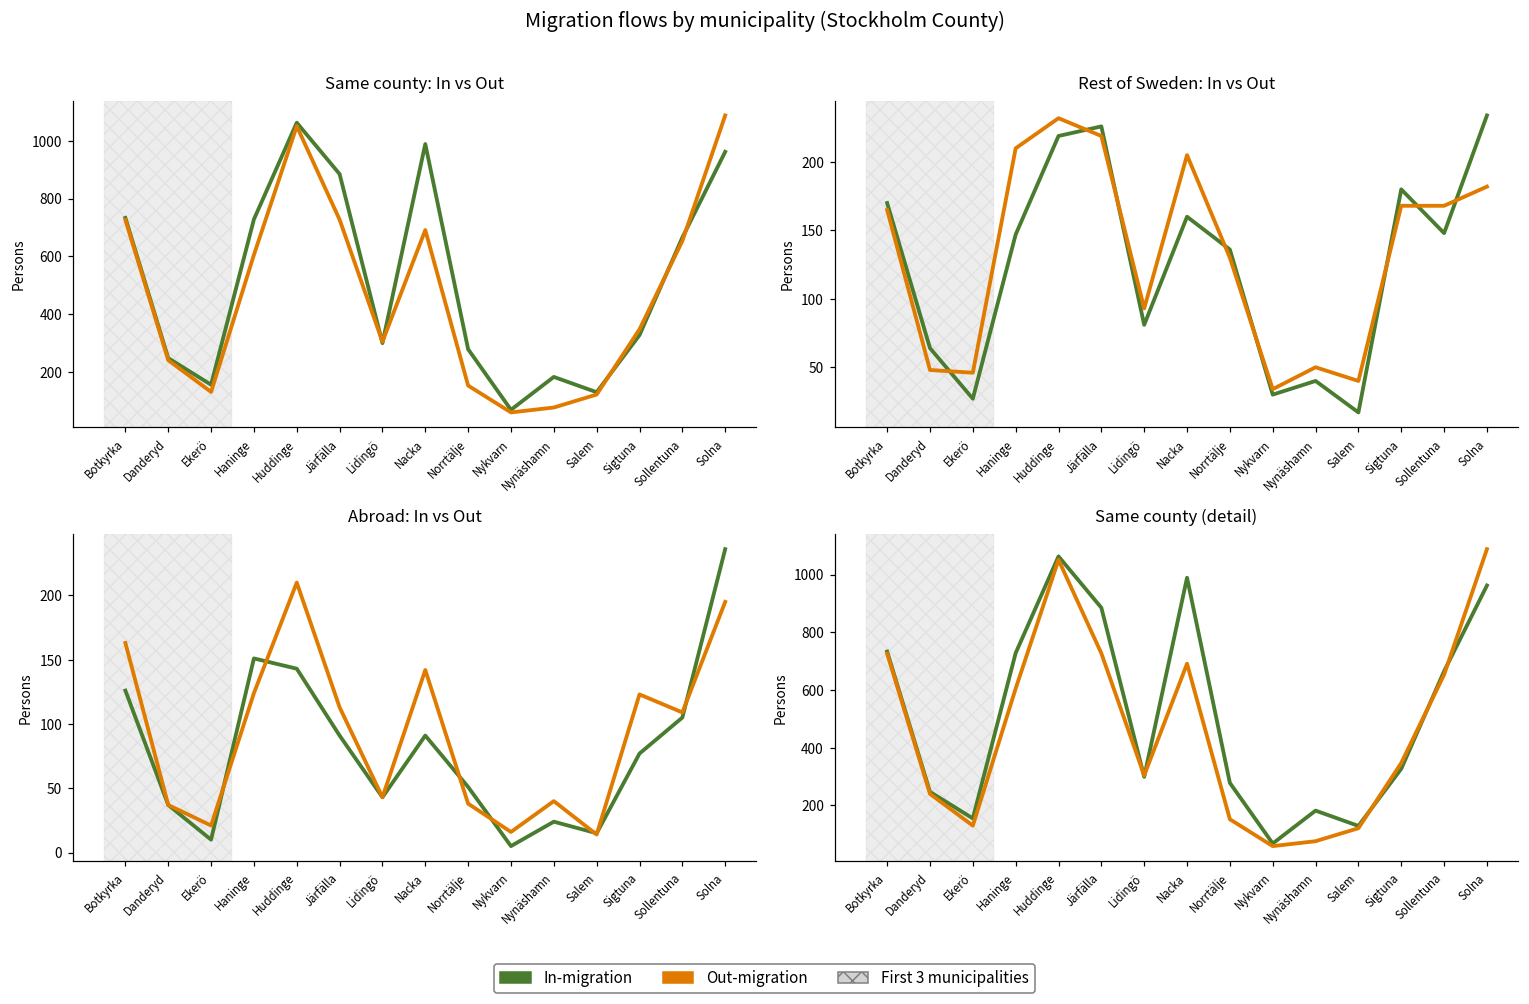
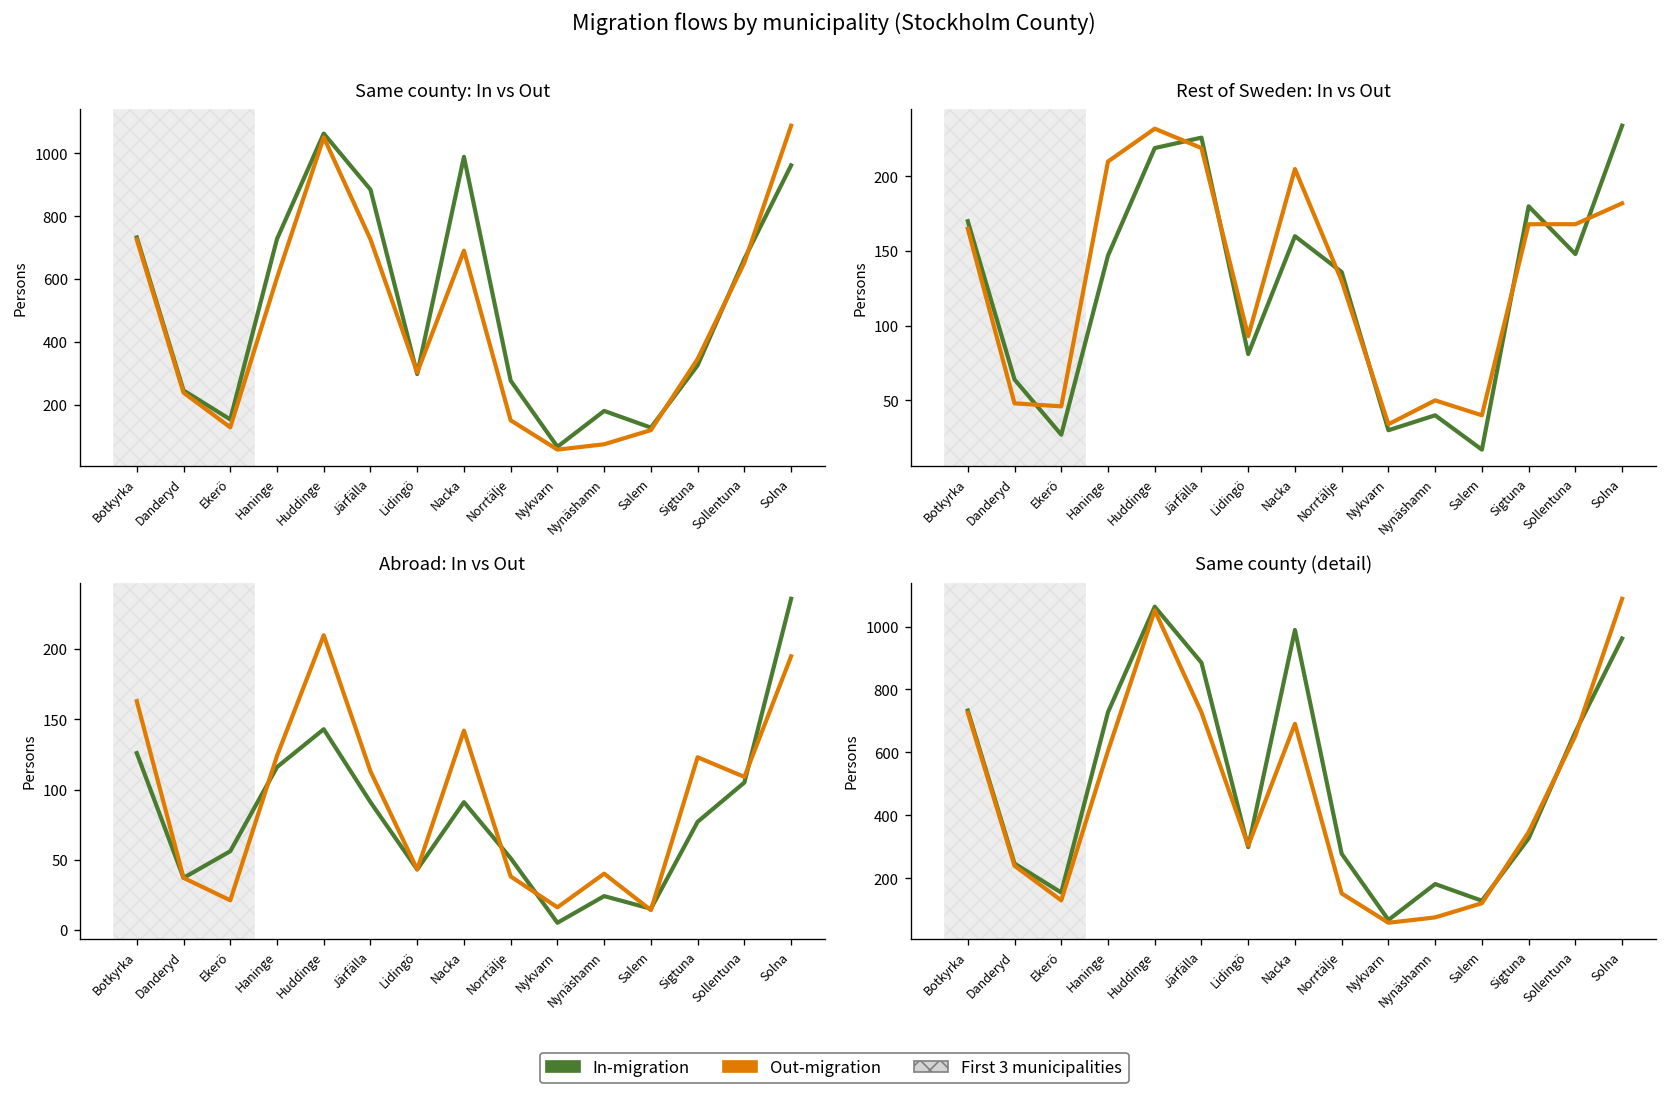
  {
    "Same county: In vs Out": {
      "In-migration": {
        "Ekerö": 160,
        "Haninge": 730,
        "Huddinge": 1060,
        "Järfälla": 890,
        "Nacka": 990,
        "Norrtälje": 280,
        "Nynäshamn": 180,
        "Sigtuna": 330,
        "Sollentuna": 670,
        "Solna": 960
      },
      "Out-migration": {
        "Ekerö": 130,
        "Haninge": 610,
        "Huddinge": 1050,
        "Järfälla": 730,
        "Nacka": 690,
        "Norrtälje": 150,
        "Nynäshamn": 80,
        "Sigtuna": 350,
        "Sollentuna": 650,
        "Solna": 1090
      }
    },
    "Rest of Sweden: In vs Out": {
      "In-migration": {
        "Botkyrka": 170,
        "Danderyd": 64,
        "Ekerö": 27,
        "Haninge": 147,
        "Huddinge": 219,
        "Järfälla": 226,
        "Lidingö": 81,
        "Nacka": 160,
        "Norrtälje": 136,
        "Nykvarn": 30,
        "Nynäshamn": 40,
        "Salem": 17,
        "Sigtuna": 180,
        "Sollentuna": 148,
        "Solna": 234
      },
      "Out-migration": {
        "Botkyrka": 165,
        "Danderyd": 48,
        "Ekerö": 46,
        "Haninge": 210,
        "Huddinge": 232,
        "Järfälla": 219,
        "Lidingö": 93,
        "Nacka": 205,
        "Norrtälje": 130,
        "Nykvarn": 34,
        "Nynäshamn": 50,
        "Salem": 40,
        "Sigtuna": 168,
        "Sollentuna": 168,
        "Solna": 182
      }
    },
    "Abroad: In vs Out": {
      "In-migration": {
        "Botkyrka": 126,
-       "Ekerö": 10,
-       "Haninge": 151,
+       "Ekerö": 56,
+       "Haninge": 116,
        "Huddinge": 143,
        "Järfälla": 91,
        "Nacka": 91,
        "Norrtälje": 51,
        "Nykvarn": 5,
        "Nynäshamn": 24,
        "Sigtuna": 77,
        "Sollentuna": 105,
        "Solna": 236
      },
      "Out-migration": {
        "Botkyrka": 163,
        "Ekerö": 21,
        "Haninge": 124,
        "Huddinge": 210,
        "Järfälla": 113,
        "Nacka": 142,
        "Norrtälje": 38,
        "Nykvarn": 16,
        "Nynäshamn": 40,
        "Sigtuna": 123,
        "Sollentuna": 109,
        "Solna": 195
      }
    },
    "Same county (detail)": {
      "In-migration": {
        "Ekerö": 160,
        "Haninge": 730,
        "Huddinge": 1060,
        "Järfälla": 890,
        "Nacka": 990,
        "Norrtälje": 280,
        "Nynäshamn": 180,
        "Sigtuna": 330,
        "Sollentuna": 670,
        "Solna": 960
      },
      "Out-migration": {
        "Ekerö": 130,
        "Haninge": 610,
        "Huddinge": 1050,
        "Järfälla": 730,
        "Nacka": 690,
        "Norrtälje": 150,
        "Nynäshamn": 80,
        "Sigtuna": 350,
        "Sollentuna": 650,
        "Solna": 1090
      }
    }
  }
